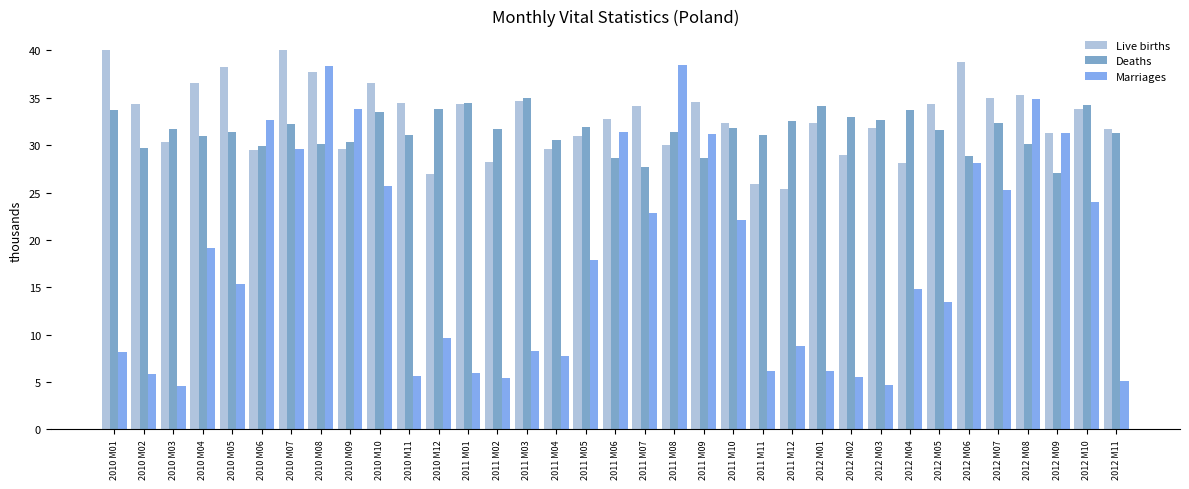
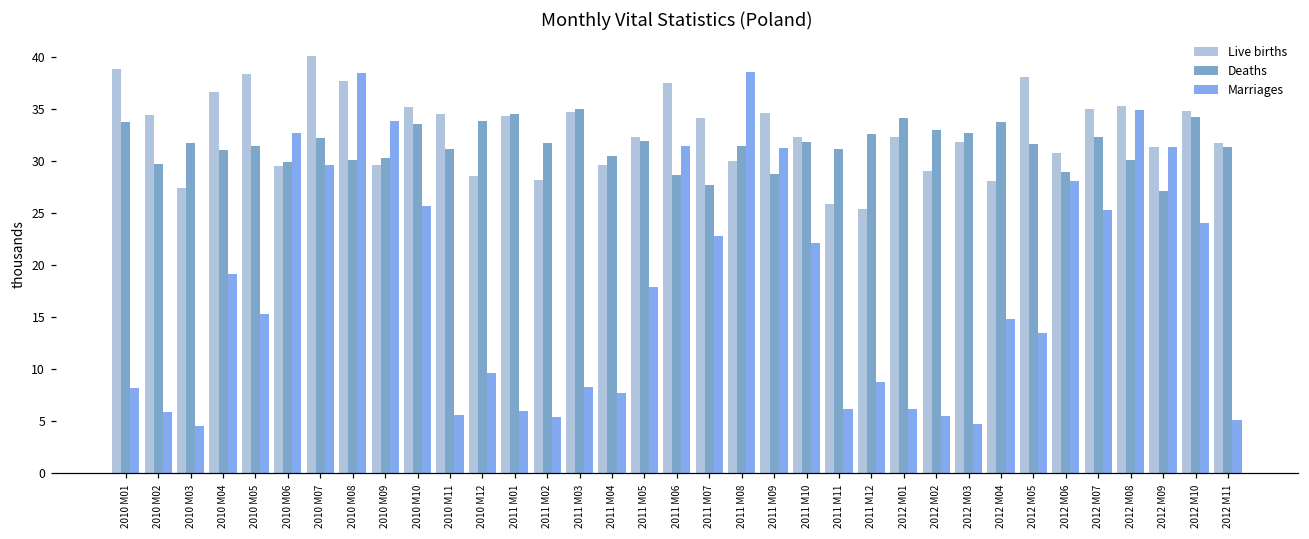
  {
    "Live births": {
-     "2010 M01": 40,
+     "2010 M01": 39,
      "2010 M02": 34,
-     "2010 M03": 30,
+     "2010 M03": 27,
      "2010 M04": 37,
      "2010 M05": 38,
      "2010 M06": 30,
      "2010 M07": 40,
      "2010 M08": 38,
      "2010 M09": 30,
-     "2010 M10": 37,
+     "2010 M10": 35,
      "2010 M11": 35,
-     "2010 M12": 27,
+     "2010 M12": 29,
      "2011 M01": 34,
      "2011 M02": 28,
      "2011 M03": 35,
      "2011 M04": 30,
-     "2011 M05": 31,
-     "2011 M06": 33,
+     "2011 M05": 32,
+     "2011 M06": 38,
      "2011 M07": 34,
      "2011 M08": 30,
      "2011 M09": 35,
      "2011 M10": 32,
      "2011 M11": 26,
      "2011 M12": 25,
      "2012 M01": 32,
      "2012 M02": 29,
      "2012 M03": 32,
      "2012 M04": 28,
-     "2012 M05": 34,
-     "2012 M06": 39,
+     "2012 M05": 38,
+     "2012 M06": 31,
      "2012 M07": 35,
      "2012 M08": 35,
      "2012 M09": 31,
-     "2012 M10": 34,
+     "2012 M10": 35,
      "2012 M11": 32
    }
  }
